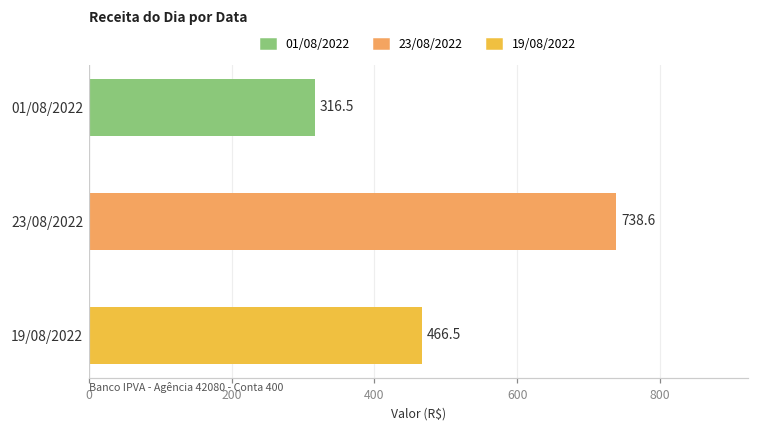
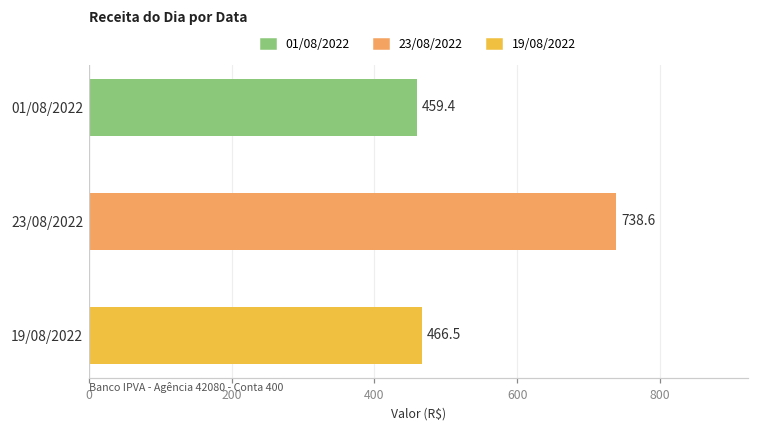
  {
-   "01/08/2022": 316.5,
+   "01/08/2022": 459.4,
    "23/08/2022": 738.6,
    "19/08/2022": 466.5
  }
